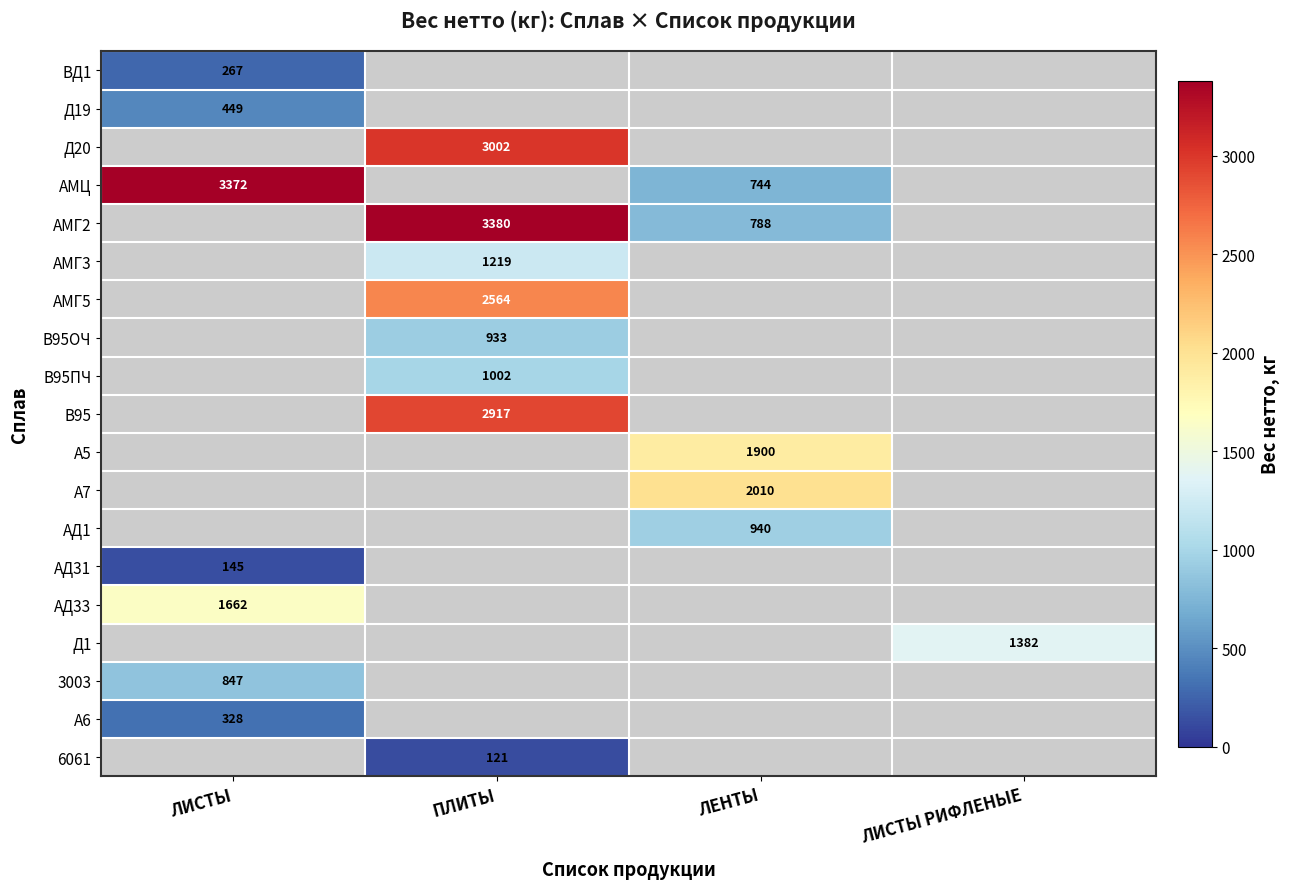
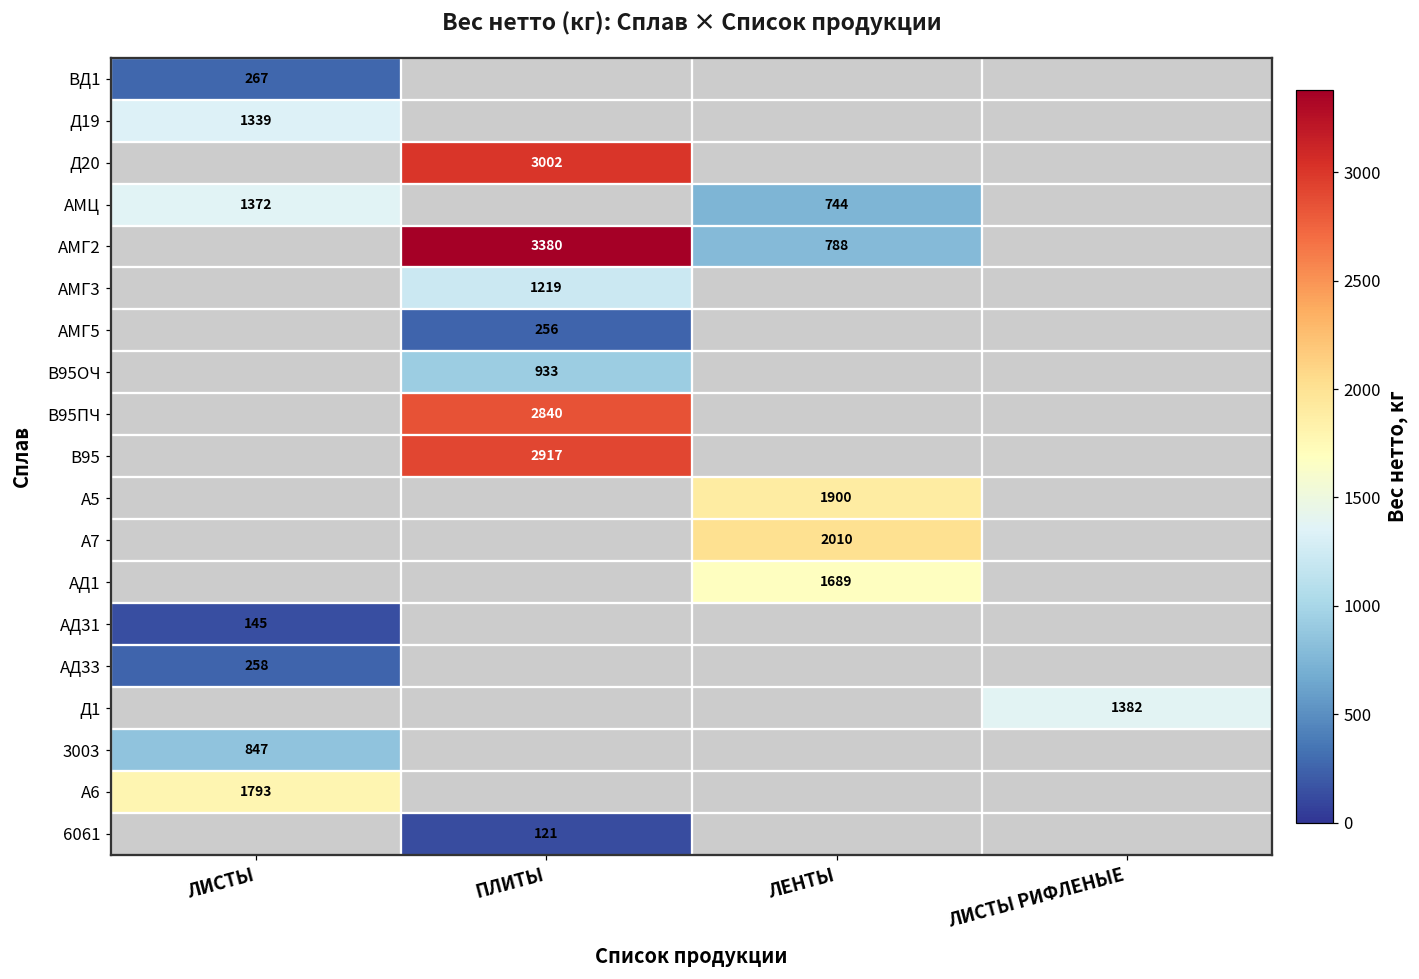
  {
    "ВД1": {
      "ЛИСТЫ": 267
    },
    "Д19": {
-     "ЛИСТЫ": 449
+     "ЛИСТЫ": 1339
    },
    "Д20": {
      "ПЛИТЫ": 3002
    },
    "АМЦ": {
-     "ЛИСТЫ": 3372,
+     "ЛИСТЫ": 1372,
      "ЛЕНТЫ": 744
    },
    "АМГ2": {
      "ПЛИТЫ": 3380,
      "ЛЕНТЫ": 788
    },
    "АМГ3": {
      "ПЛИТЫ": 1219
    },
    "АМГ5": {
-     "ПЛИТЫ": 2564
+     "ПЛИТЫ": 256
    },
    "В95ОЧ": {
      "ПЛИТЫ": 933
    },
    "В95ПЧ": {
-     "ПЛИТЫ": 1002
+     "ПЛИТЫ": 2840
    },
    "В95": {
      "ПЛИТЫ": 2917
    },
    "А5": {
      "ЛЕНТЫ": 1900
    },
    "А7": {
      "ЛЕНТЫ": 2010
    },
    "АД1": {
-     "ЛЕНТЫ": 940
+     "ЛЕНТЫ": 1689
    },
    "АД31": {
      "ЛИСТЫ": 145
    },
    "АД33": {
-     "ЛИСТЫ": 1662
+     "ЛИСТЫ": 258
    },
    "Д1": {
      "ЛИСТЫ РИФЛЕНЫЕ": 1382
    },
    "3003": {
      "ЛИСТЫ": 847
    },
    "А6": {
-     "ЛИСТЫ": 328
+     "ЛИСТЫ": 1793
    },
    "6061": {
      "ПЛИТЫ": 121
    }
  }
